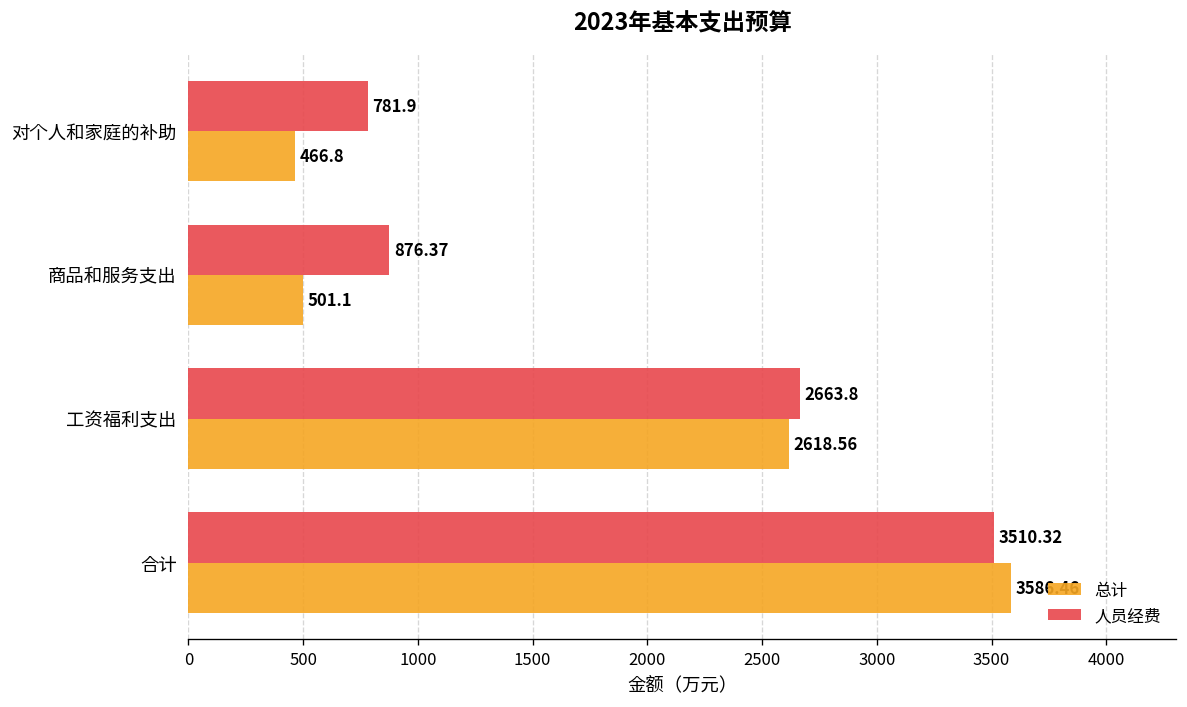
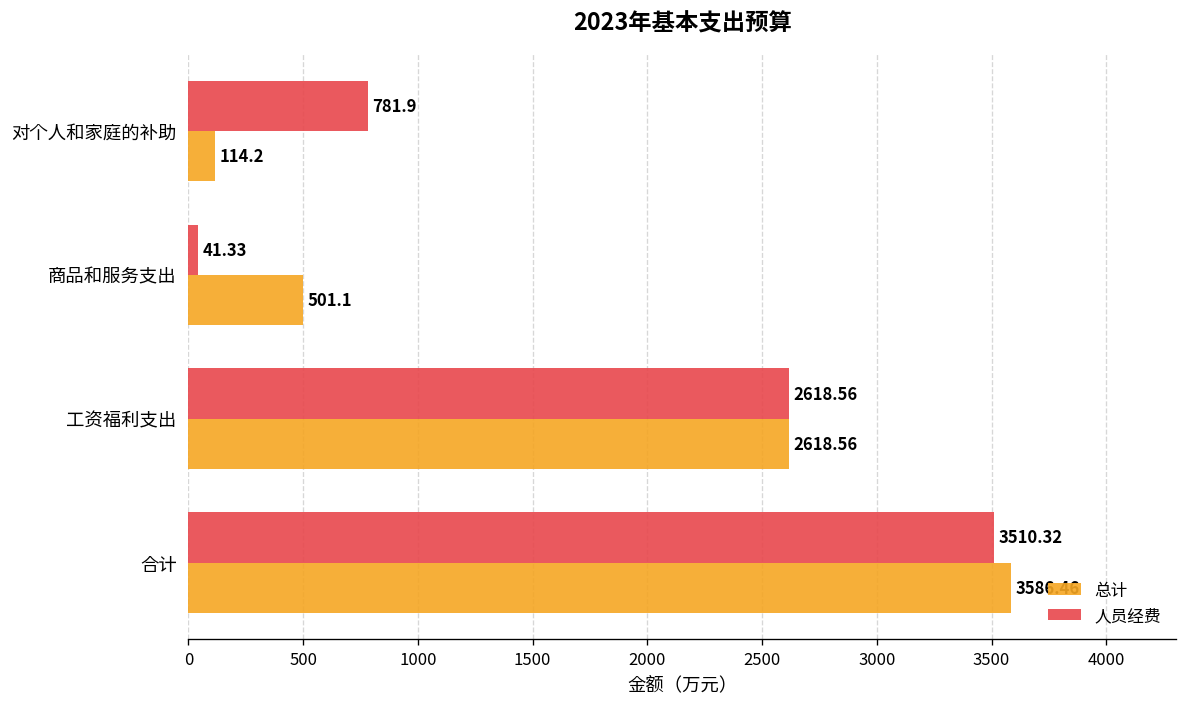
  {
    "总计": {
-     "对个人和家庭的补助": 466.8,
+     "对个人和家庭的补助": 114.2,
      "商品和服务支出": 501.1,
      "工资福利支出": 2618.56,
      "合计": 3586.46
    },
    "人员经费": {
      "对个人和家庭的补助": 781.9,
-     "商品和服务支出": 876.37,
-     "工资福利支出": 2663.8,
+     "商品和服务支出": 41.33,
+     "工资福利支出": 2618.56,
      "合计": 3510.32
    }
  }
